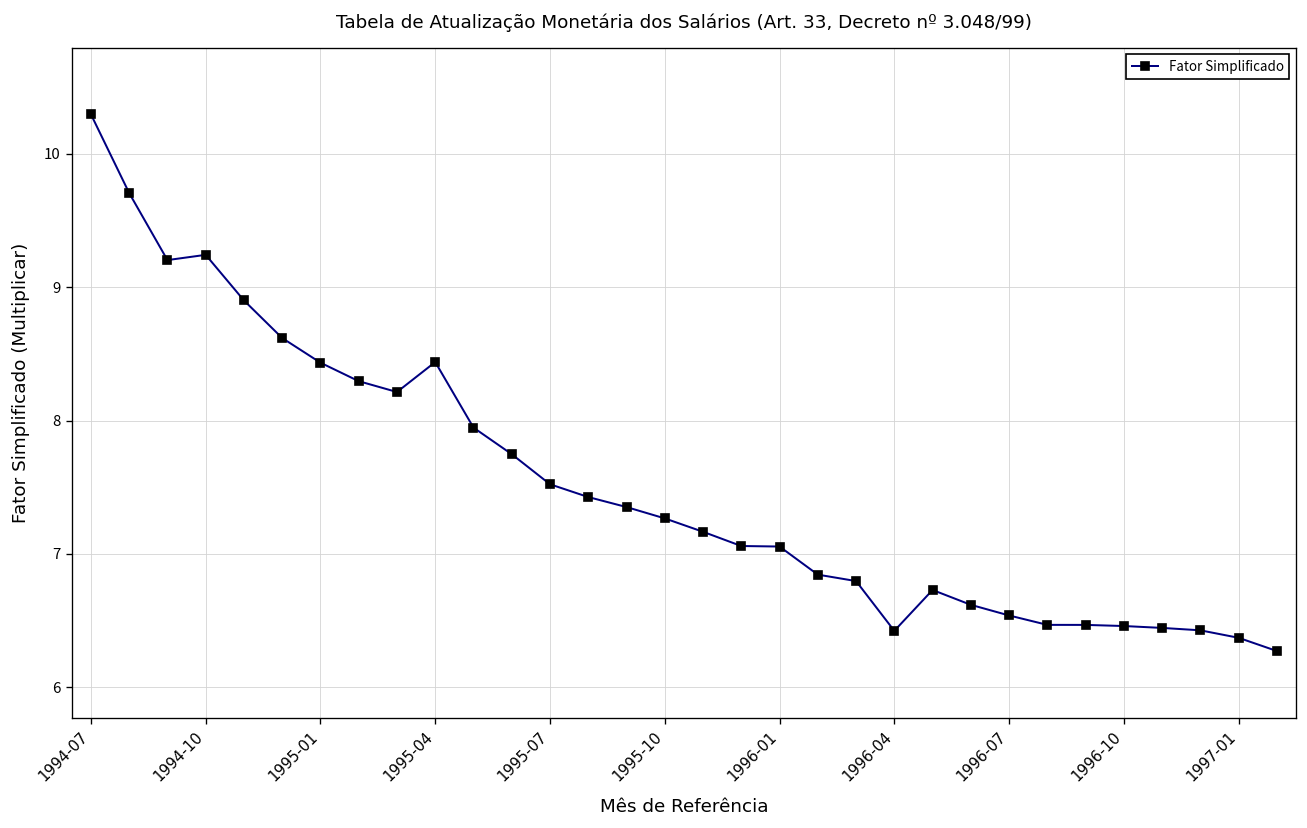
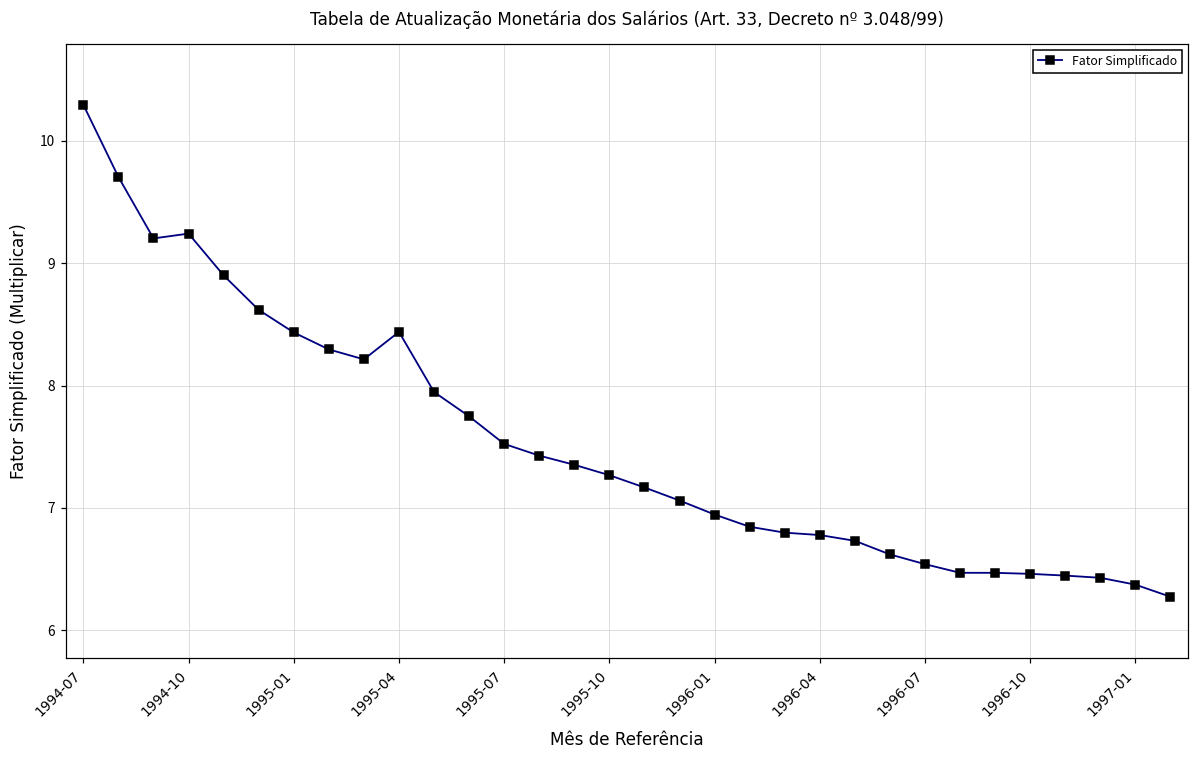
  {
    "1994-07": 10.30,
    "1994-10": 9.24,
    "1995-01": 8.43,
    "1995-04": 8.44,
    "1995-07": 7.52,
    "1995-10": 7.27,
-   "1996-01": 7.06,
-   "1996-04": 6.42,
+   "1996-01": 6.95,
+   "1996-04": 6.78,
    "1996-07": 6.54,
    "1996-10": 6.46,
    "1997-01": 6.37
  }
